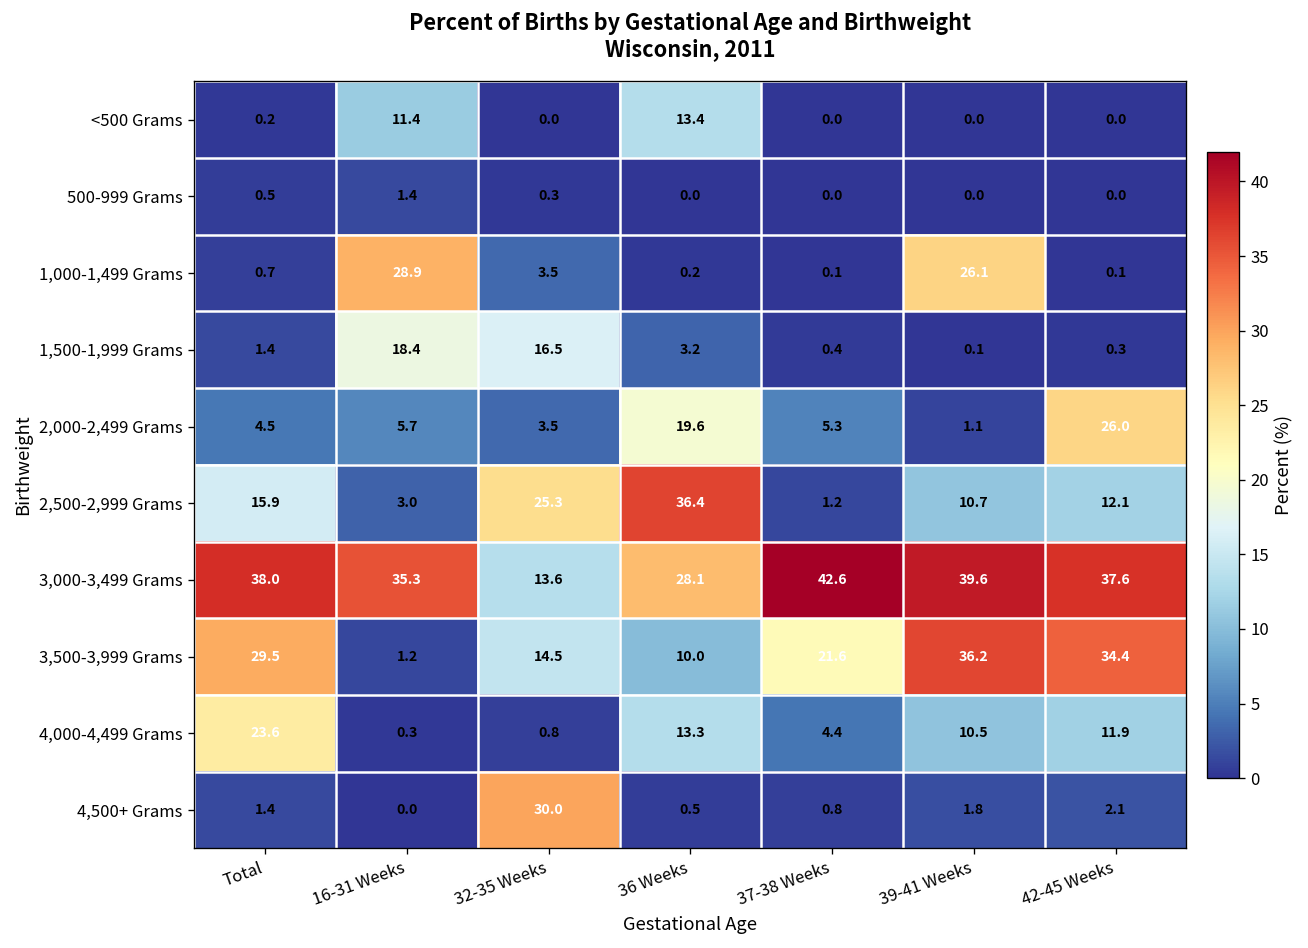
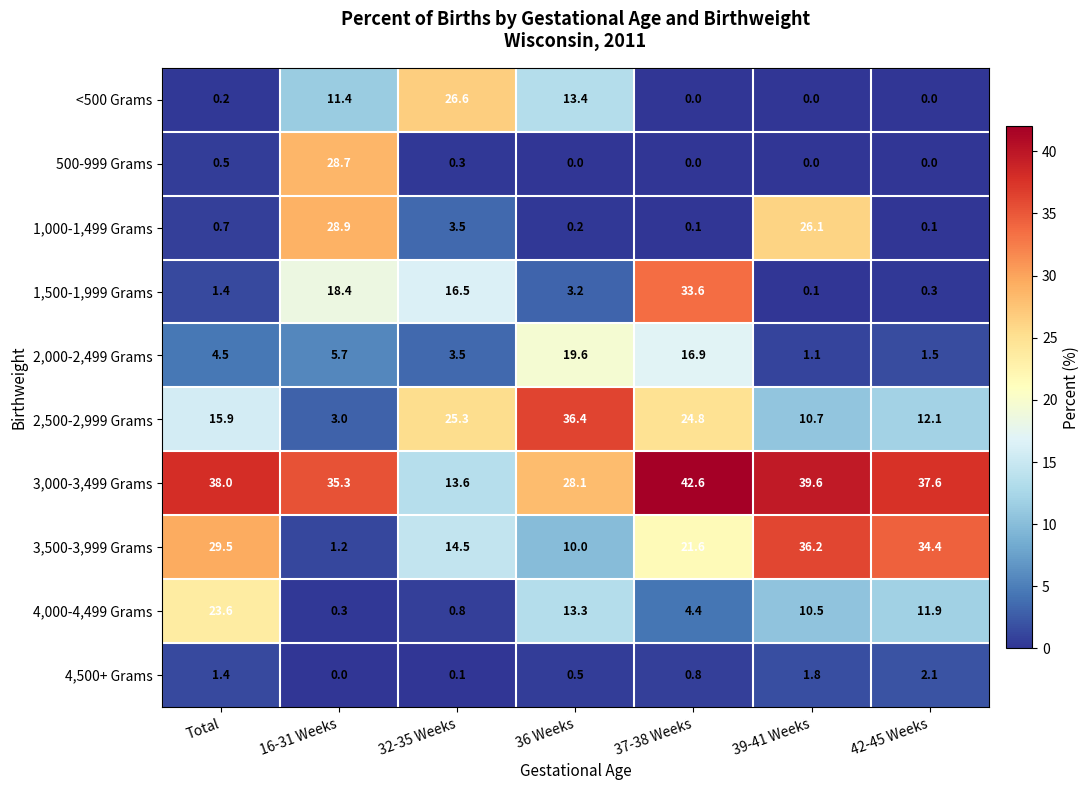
  {
    "<500 Grams": {
      "Total": 0.2,
      "16-31 Weeks": 11.4,
-     "32-35 Weeks": 0.0,
+     "32-35 Weeks": 26.6,
      "36 Weeks": 13.4,
      "37-38 Weeks": 0.0,
      "39-41 Weeks": 0.0,
      "42-45 Weeks": 0.0
    },
    "500-999 Grams": {
      "Total": 0.5,
-     "16-31 Weeks": 1.4,
+     "16-31 Weeks": 28.7,
      "32-35 Weeks": 0.3,
      "36 Weeks": 0.0,
      "37-38 Weeks": 0.0,
      "39-41 Weeks": 0.0,
      "42-45 Weeks": 0.0
    },
    "1,000-1,499 Grams": {
      "Total": 0.7,
      "16-31 Weeks": 28.9,
      "32-35 Weeks": 3.5,
      "36 Weeks": 0.2,
      "37-38 Weeks": 0.1,
      "39-41 Weeks": 26.1,
      "42-45 Weeks": 0.1
    },
    "1,500-1,999 Grams": {
      "Total": 1.4,
      "16-31 Weeks": 18.4,
      "32-35 Weeks": 16.5,
      "36 Weeks": 3.2,
-     "37-38 Weeks": 0.4,
+     "37-38 Weeks": 33.6,
      "39-41 Weeks": 0.1,
      "42-45 Weeks": 0.3
    },
    "2,000-2,499 Grams": {
      "Total": 4.5,
      "16-31 Weeks": 5.7,
      "32-35 Weeks": 3.5,
      "36 Weeks": 19.6,
-     "37-38 Weeks": 5.3,
+     "37-38 Weeks": 16.9,
      "39-41 Weeks": 1.1,
-     "42-45 Weeks": 26.0
+     "42-45 Weeks": 1.5
    },
    "2,500-2,999 Grams": {
      "Total": 15.9,
      "16-31 Weeks": 3.0,
      "32-35 Weeks": 25.3,
      "36 Weeks": 36.4,
-     "37-38 Weeks": 1.2,
+     "37-38 Weeks": 24.8,
      "39-41 Weeks": 10.7,
      "42-45 Weeks": 12.1
    },
    "3,000-3,499 Grams": {
      "Total": 38.0,
      "16-31 Weeks": 35.3,
      "32-35 Weeks": 13.6,
      "36 Weeks": 28.1,
      "37-38 Weeks": 42.6,
      "39-41 Weeks": 39.6,
      "42-45 Weeks": 37.6
    },
    "3,500-3,999 Grams": {
      "Total": 29.5,
      "16-31 Weeks": 1.2,
      "32-35 Weeks": 14.5,
      "36 Weeks": 10.0,
      "37-38 Weeks": 21.6,
      "39-41 Weeks": 36.2,
      "42-45 Weeks": 34.4
    },
    "4,000-4,499 Grams": {
      "Total": 23.6,
      "16-31 Weeks": 0.3,
      "32-35 Weeks": 0.8,
      "36 Weeks": 13.3,
      "37-38 Weeks": 4.4,
      "39-41 Weeks": 10.5,
      "42-45 Weeks": 11.9
    },
    "4,500+ Grams": {
      "Total": 1.4,
      "16-31 Weeks": 0.0,
-     "32-35 Weeks": 30.0,
+     "32-35 Weeks": 0.1,
      "36 Weeks": 0.5,
      "37-38 Weeks": 0.8,
      "39-41 Weeks": 1.8,
      "42-45 Weeks": 2.1
    }
  }
